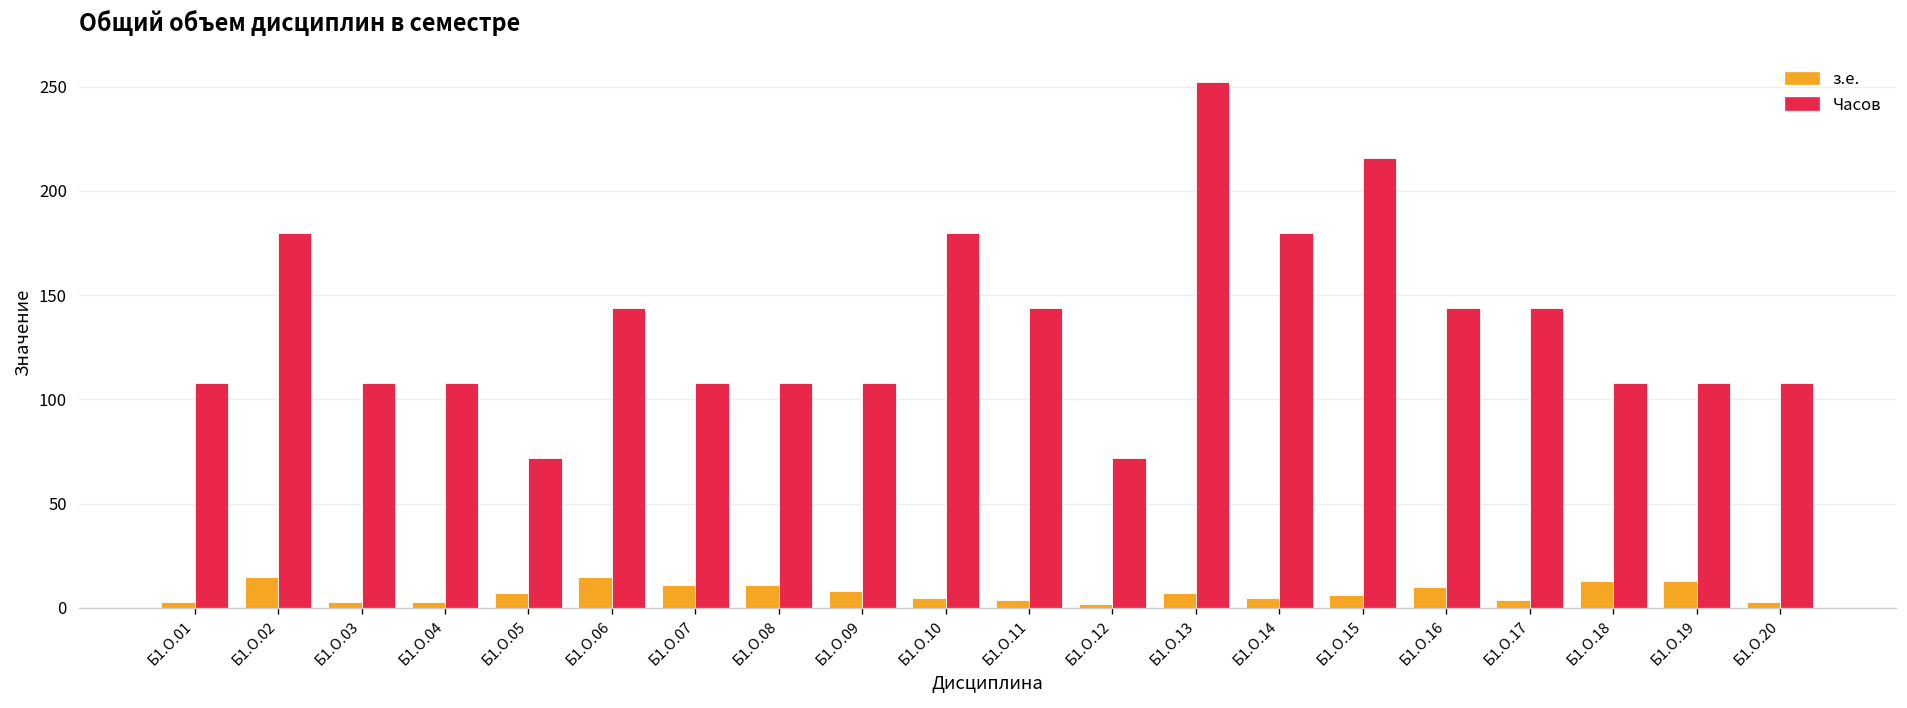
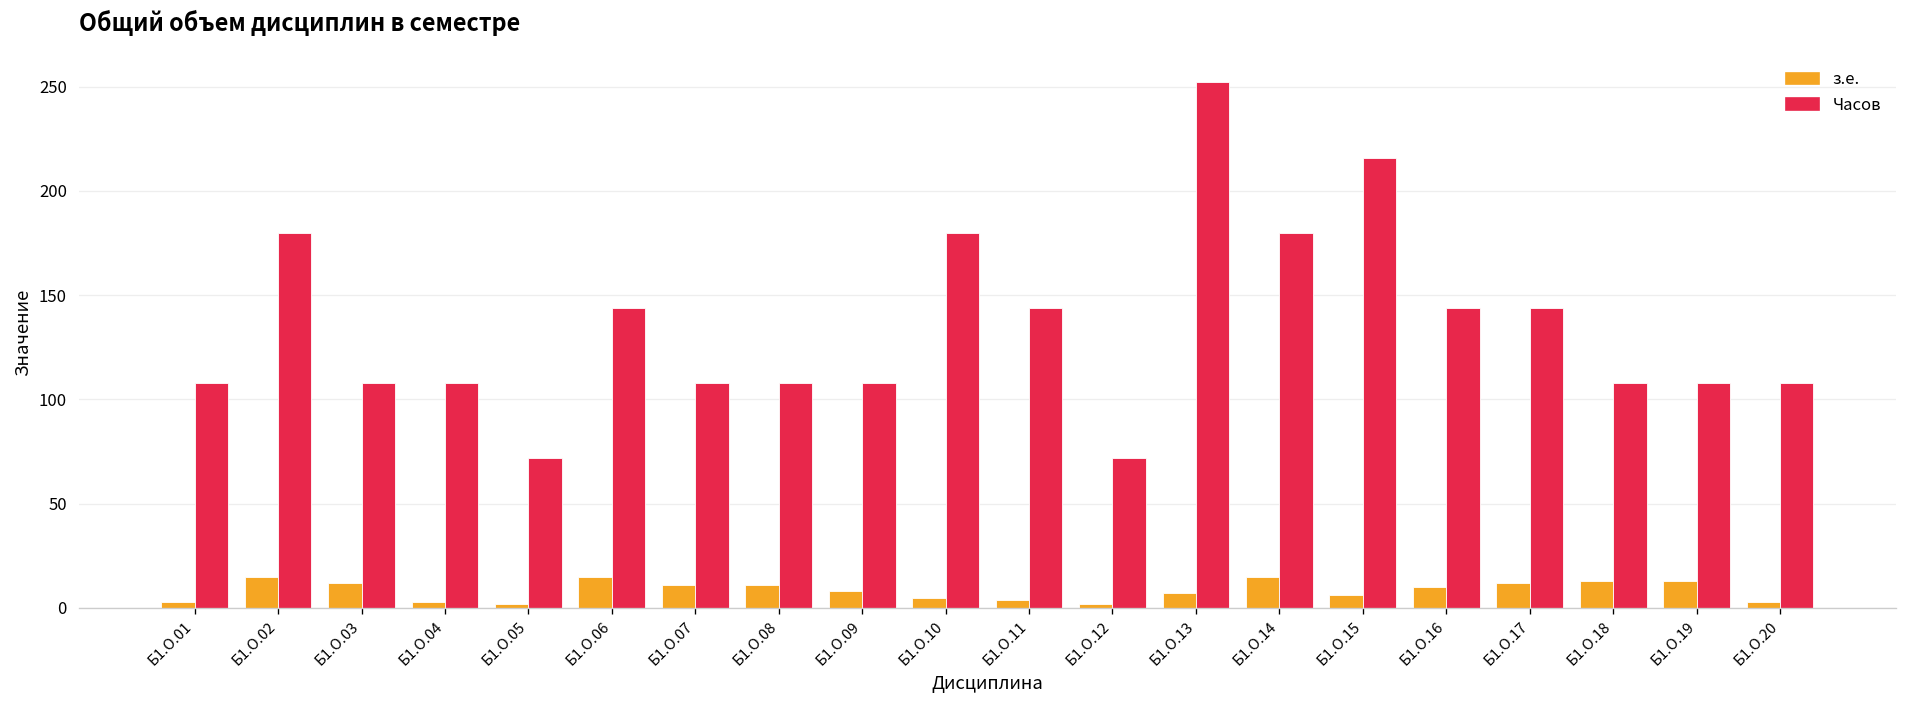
  {
    "з.е.": {
      "Б1.О.01": 3,
      "Б1.О.02": 15,
-     "Б1.О.03": 3,
+     "Б1.О.03": 12,
      "Б1.О.04": 3,
-     "Б1.О.05": 7,
+     "Б1.О.05": 2,
      "Б1.О.06": 15,
      "Б1.О.07": 11,
      "Б1.О.08": 11,
      "Б1.О.09": 8,
      "Б1.О.10": 5,
      "Б1.О.11": 4,
      "Б1.О.12": 2,
      "Б1.О.13": 7,
-     "Б1.О.14": 5,
+     "Б1.О.14": 15,
      "Б1.О.15": 6,
      "Б1.О.16": 10,
-     "Б1.О.17": 4,
+     "Б1.О.17": 12,
      "Б1.О.18": 13,
      "Б1.О.19": 13,
      "Б1.О.20": 3
    },
    "Часов": {
      "Б1.О.01": 108,
      "Б1.О.02": 180,
      "Б1.О.03": 108,
      "Б1.О.04": 108,
      "Б1.О.05": 72,
      "Б1.О.06": 144,
      "Б1.О.07": 108,
      "Б1.О.08": 108,
      "Б1.О.09": 108,
      "Б1.О.10": 180,
      "Б1.О.11": 144,
      "Б1.О.12": 72,
      "Б1.О.13": 252,
      "Б1.О.14": 180,
      "Б1.О.15": 216,
      "Б1.О.16": 144,
      "Б1.О.17": 144,
      "Б1.О.18": 108,
      "Б1.О.19": 108,
      "Б1.О.20": 108
    }
  }
